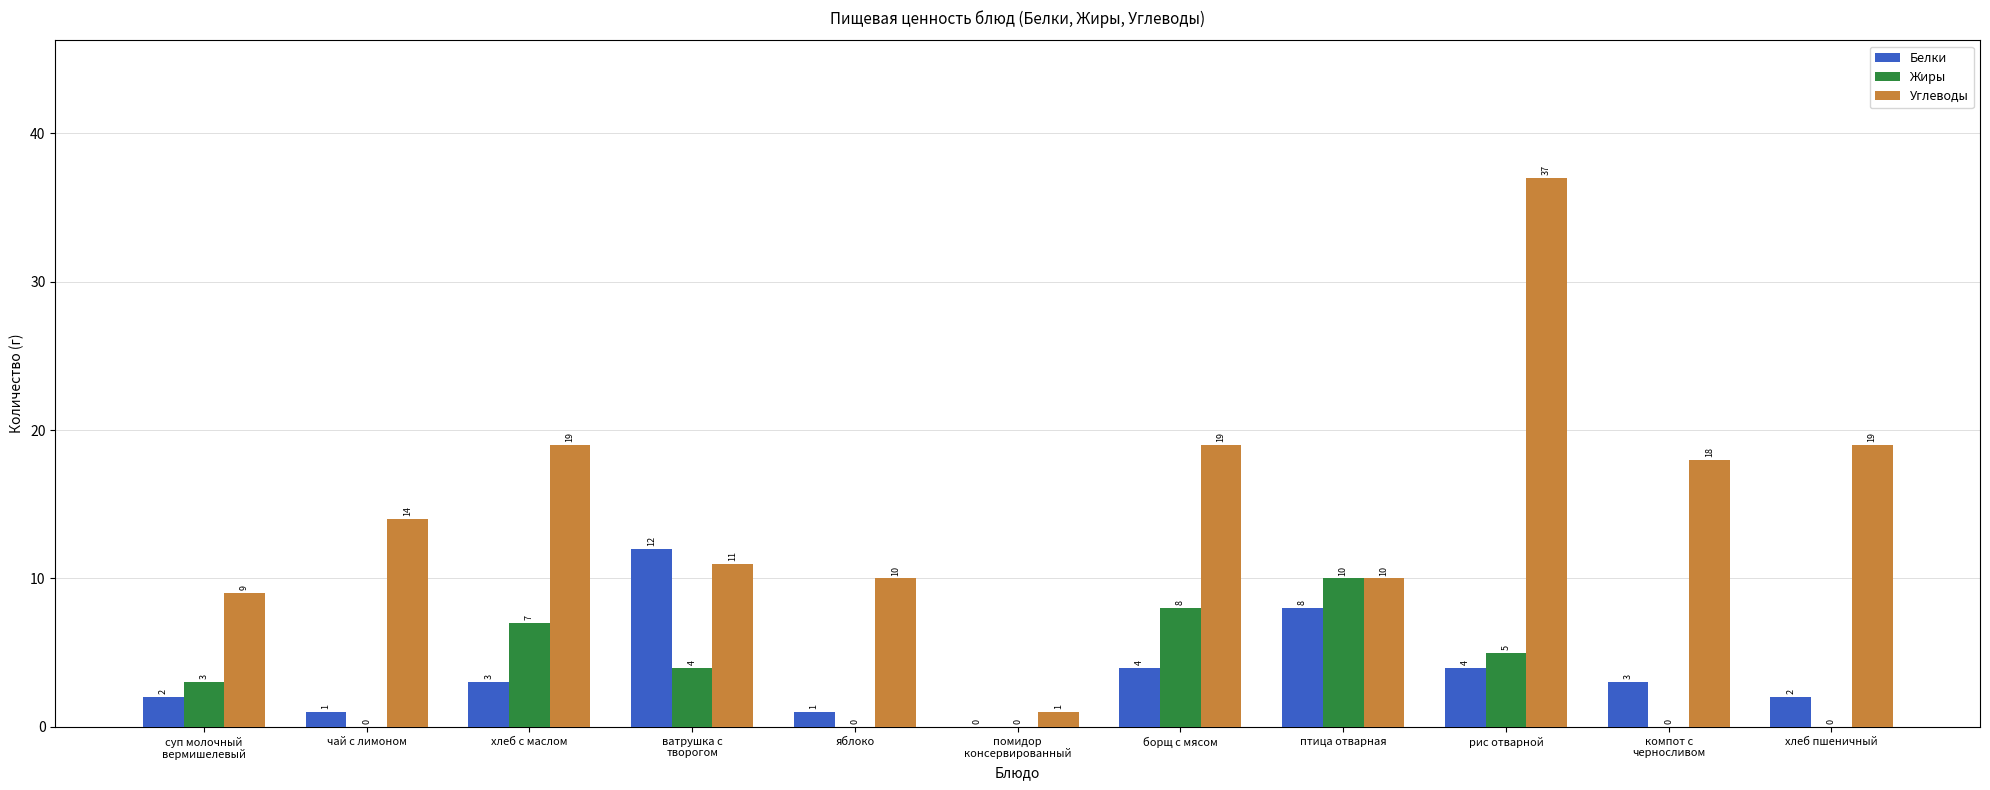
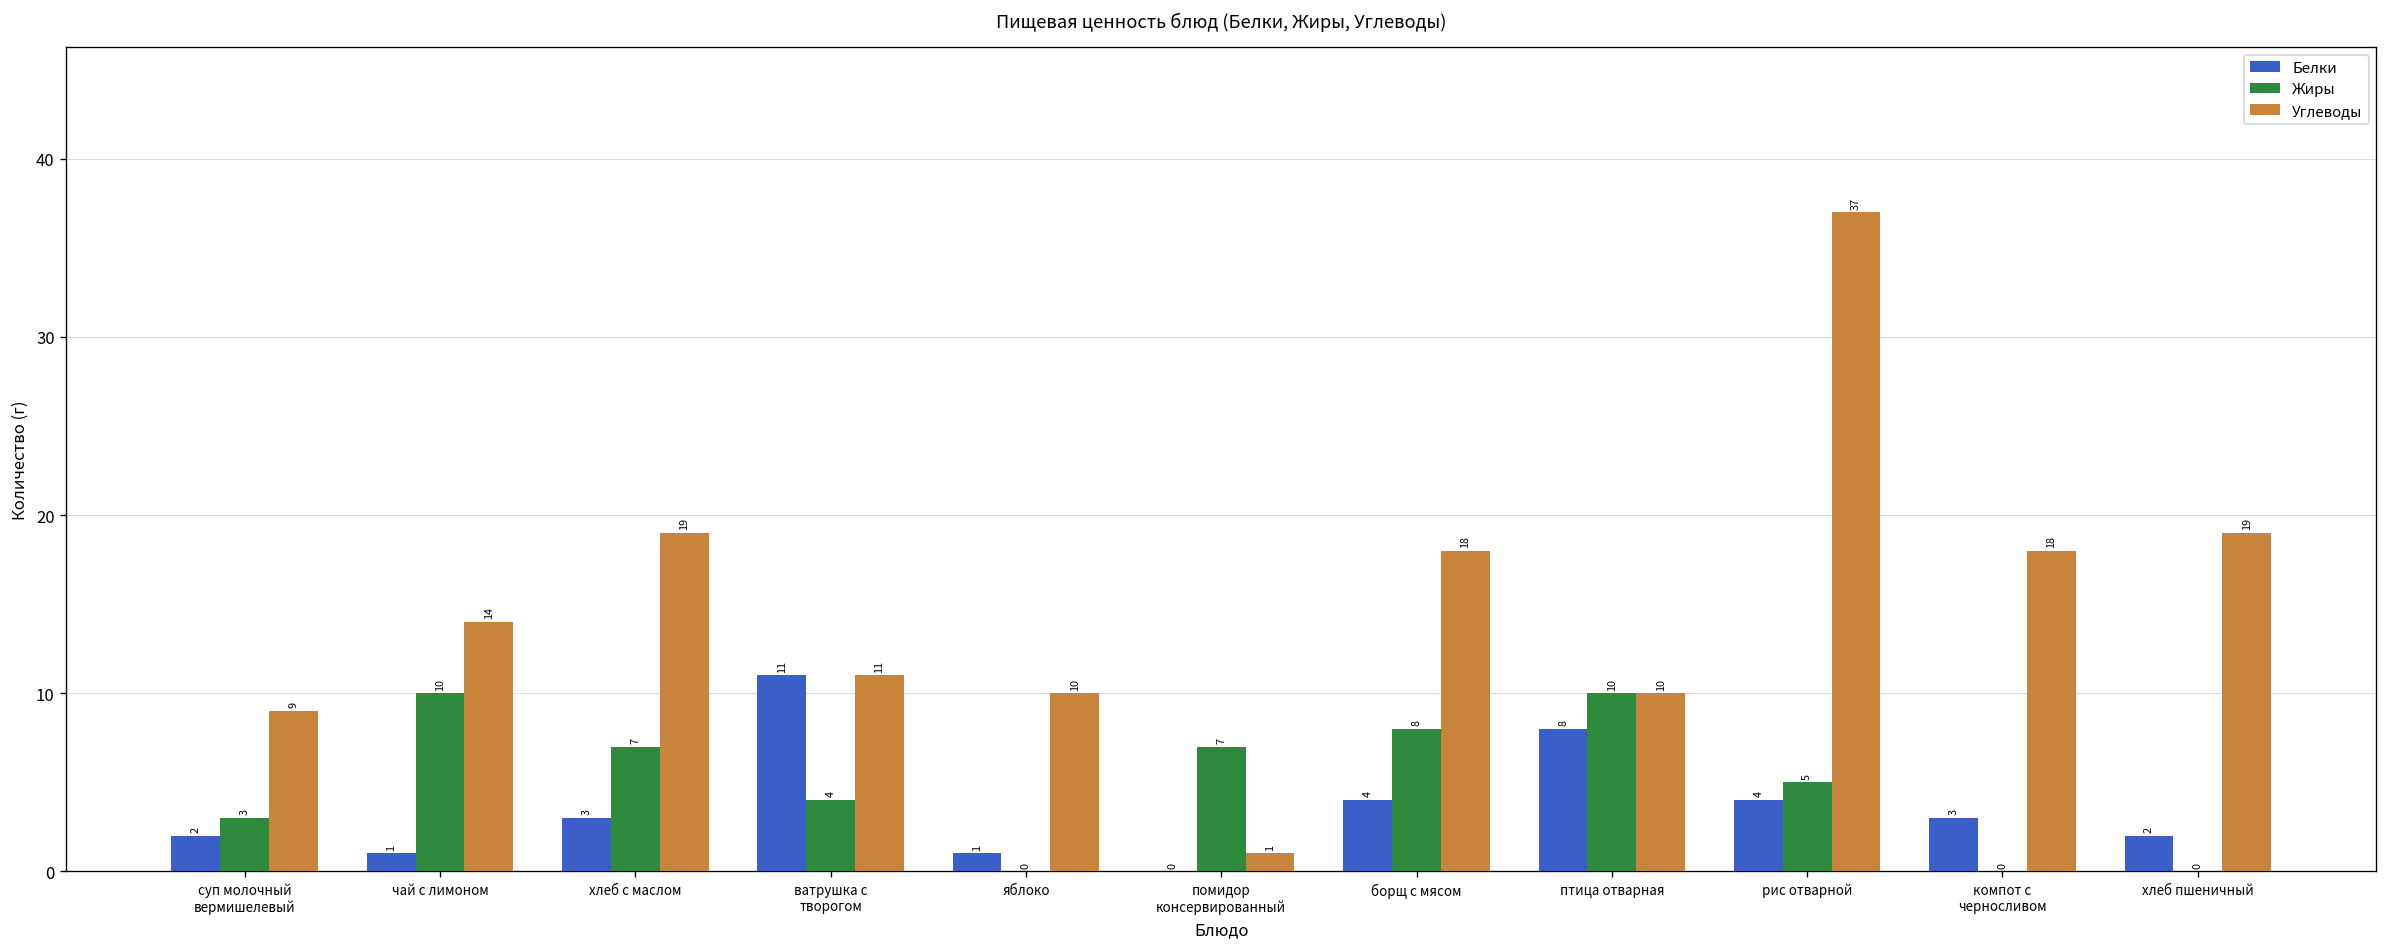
  {
    "Белки": {
      "суп молочный вермишелевый": 2,
      "чай с лимоном": 1,
      "хлеб с маслом": 3,
-     "ватрушка с творогом": 12,
+     "ватрушка с творогом": 11,
      "яблоко": 1,
      "помидор консервированный": 0,
      "борщ с мясом": 4,
      "птица отварная": 8,
      "рис отварной": 4,
      "компот с черносливом": 3,
      "хлеб пшеничный": 2
    },
    "Жиры": {
      "суп молочный вермишелевый": 3,
-     "чай с лимоном": 0,
+     "чай с лимоном": 10,
      "хлеб с маслом": 7,
      "ватрушка с творогом": 4,
      "яблоко": 0,
-     "помидор консервированный": 0,
+     "помидор консервированный": 7,
      "борщ с мясом": 8,
      "птица отварная": 10,
      "рис отварной": 5,
      "компот с черносливом": 0,
      "хлеб пшеничный": 0
    },
    "Углеводы": {
      "суп молочный вермишелевый": 9,
      "чай с лимоном": 14,
      "хлеб с маслом": 19,
      "ватрушка с творогом": 11,
      "яблоко": 10,
      "помидор консервированный": 1,
-     "борщ с мясом": 19,
+     "борщ с мясом": 18,
      "птица отварная": 10,
      "рис отварной": 37,
      "компот с черносливом": 18,
      "хлеб пшеничный": 19
    }
  }
